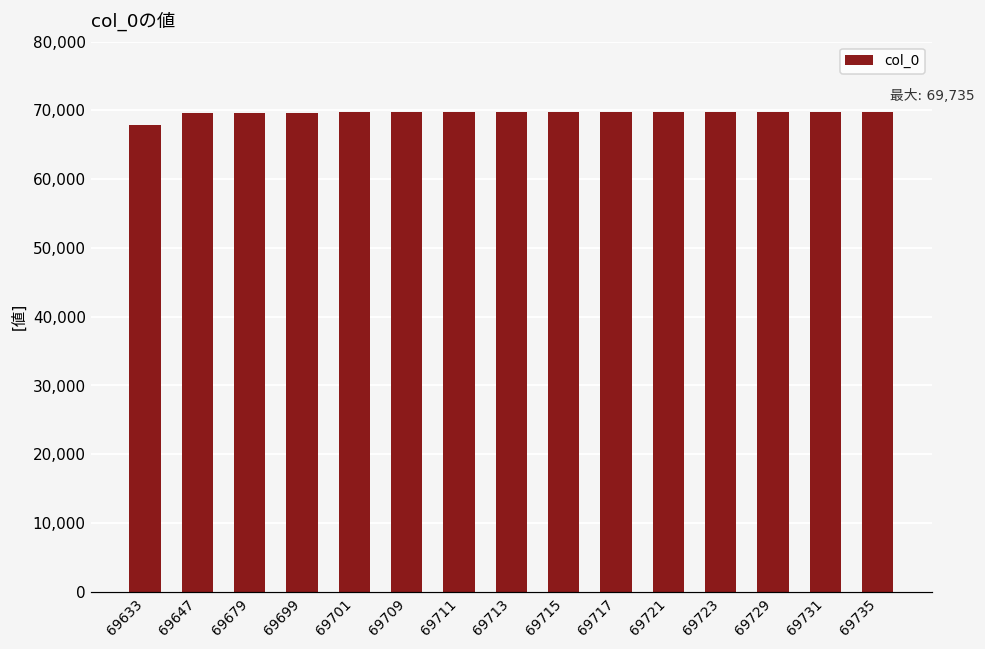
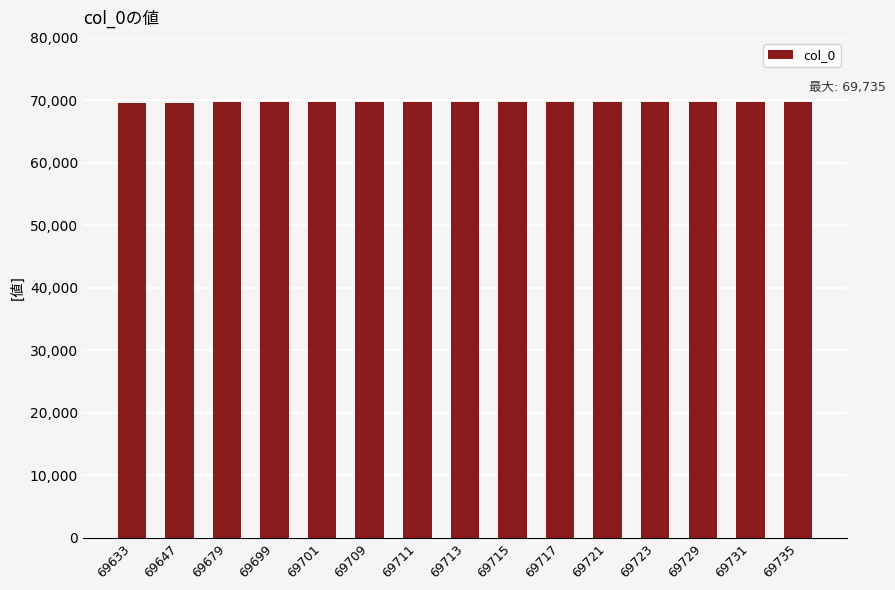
  {
-   "69633": "68,000",
+   "69633": "70,000",
    "69647": "70,000",
    "69679": "70,000",
    "69699": "70,000",
    "69701": "70,000",
    "69709": "70,000",
    "69711": "70,000",
    "69713": "70,000",
    "69715": "70,000",
    "69717": "70,000",
    "69721": "70,000",
    "69723": "70,000",
    "69729": "70,000",
    "69731": "70,000"
  }
